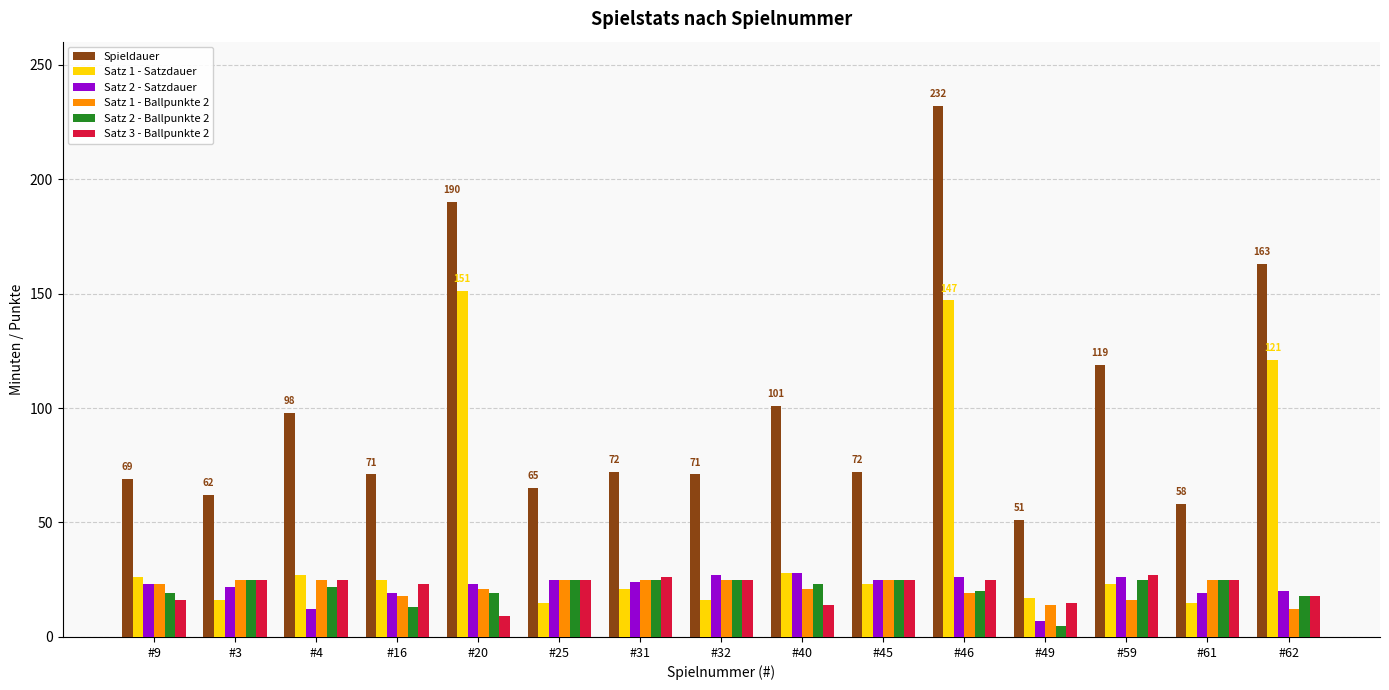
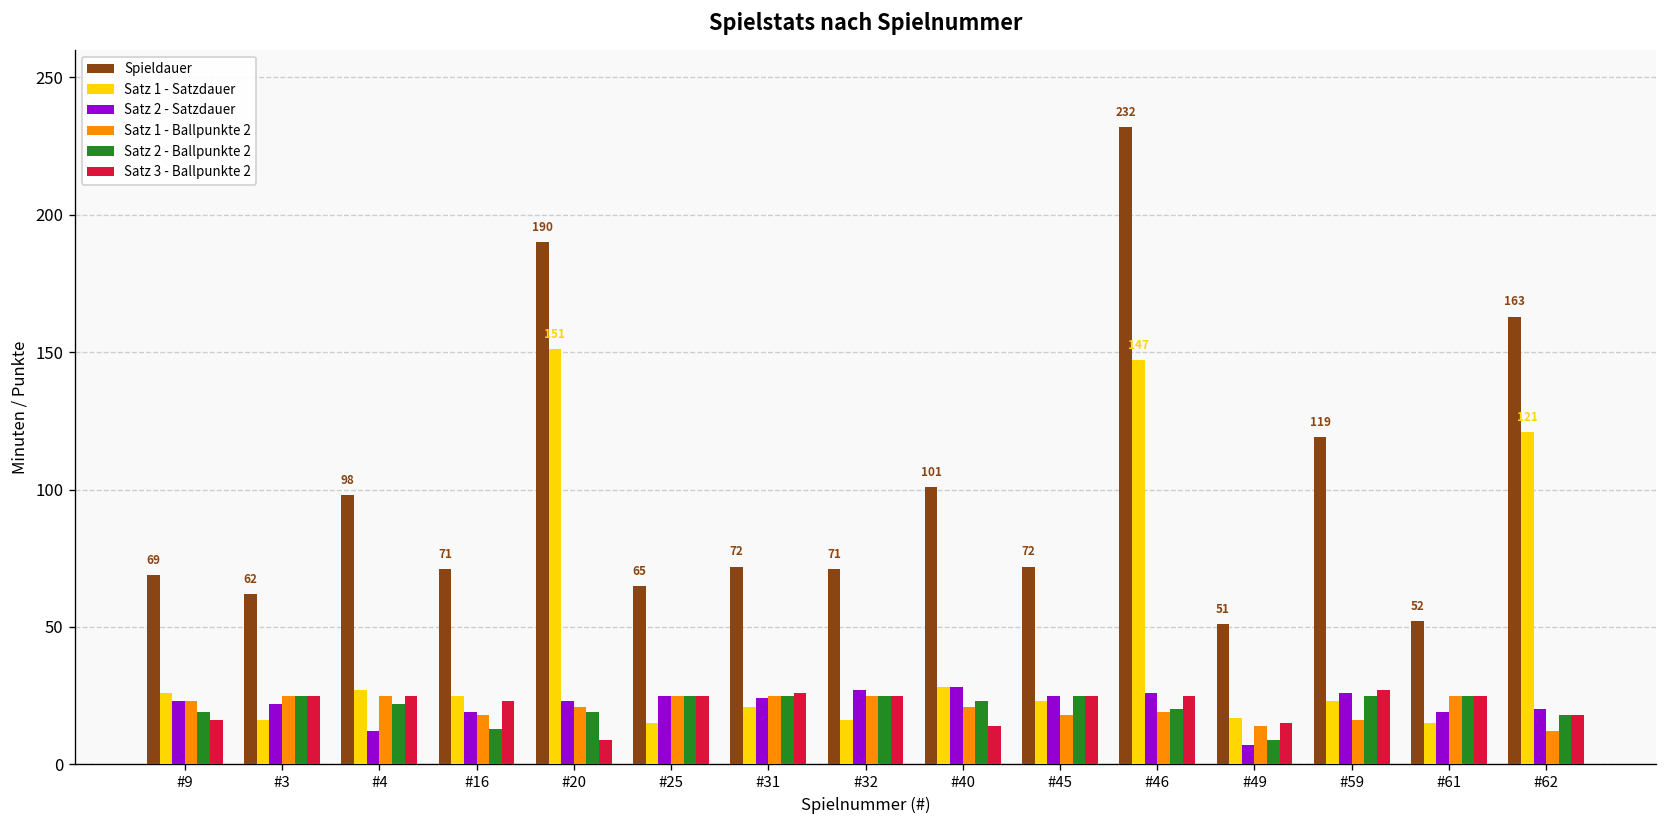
  {
    "Spieldauer": {
      "#9": 69,
      "#3": 62,
      "#4": 98,
      "#16": 71,
      "#20": 190,
      "#25": 65,
      "#31": 72,
      "#32": 71,
      "#40": 101,
      "#45": 72,
      "#46": 232,
      "#49": 51,
      "#59": 119,
-     "#61": 58,
+     "#61": 52,
      "#62": 163
    },
    "Satz 1 - Satzdauer": {
      "#20": 151,
      "#46": 147,
      "#62": 121
    },
    "Satz 2 - Satzdauer": {
      "#9": 23,
      "#3": 22,
      "#4": 12,
      "#16": 19,
      "#20": 23,
      "#25": 25,
      "#31": 24,
      "#32": 27,
      "#40": 28,
      "#45": 25,
      "#46": 26,
      "#49": 7,
      "#59": 26,
      "#61": 19,
      "#62": 20
    },
    "Satz 1 - Ballpunkte 2": {
      "#9": 23,
      "#3": 25,
      "#4": 25,
      "#16": 18,
      "#20": 21,
      "#25": 25,
      "#31": 25,
      "#32": 25,
      "#40": 21,
-     "#45": 25,
+     "#45": 18,
      "#46": 19,
      "#49": 14,
      "#59": 16,
      "#61": 25,
      "#62": 12
    },
    "Satz 2 - Ballpunkte 2": {
      "#9": 19,
      "#3": 25,
      "#4": 22,
      "#16": 13,
      "#20": 19,
      "#25": 25,
      "#31": 25,
      "#32": 25,
      "#40": 23,
      "#45": 25,
      "#46": 20,
-     "#49": 5,
+     "#49": 9,
      "#59": 25,
      "#61": 25,
      "#62": 18
    },
    "Satz 3 - Ballpunkte 2": {
      "#9": 16,
      "#3": 25,
      "#4": 25,
      "#16": 23,
      "#20": 9,
      "#25": 25,
      "#31": 26,
      "#32": 25,
      "#40": 14,
      "#45": 25,
      "#46": 25,
      "#49": 15,
      "#59": 27,
      "#61": 25,
      "#62": 18
    }
  }
